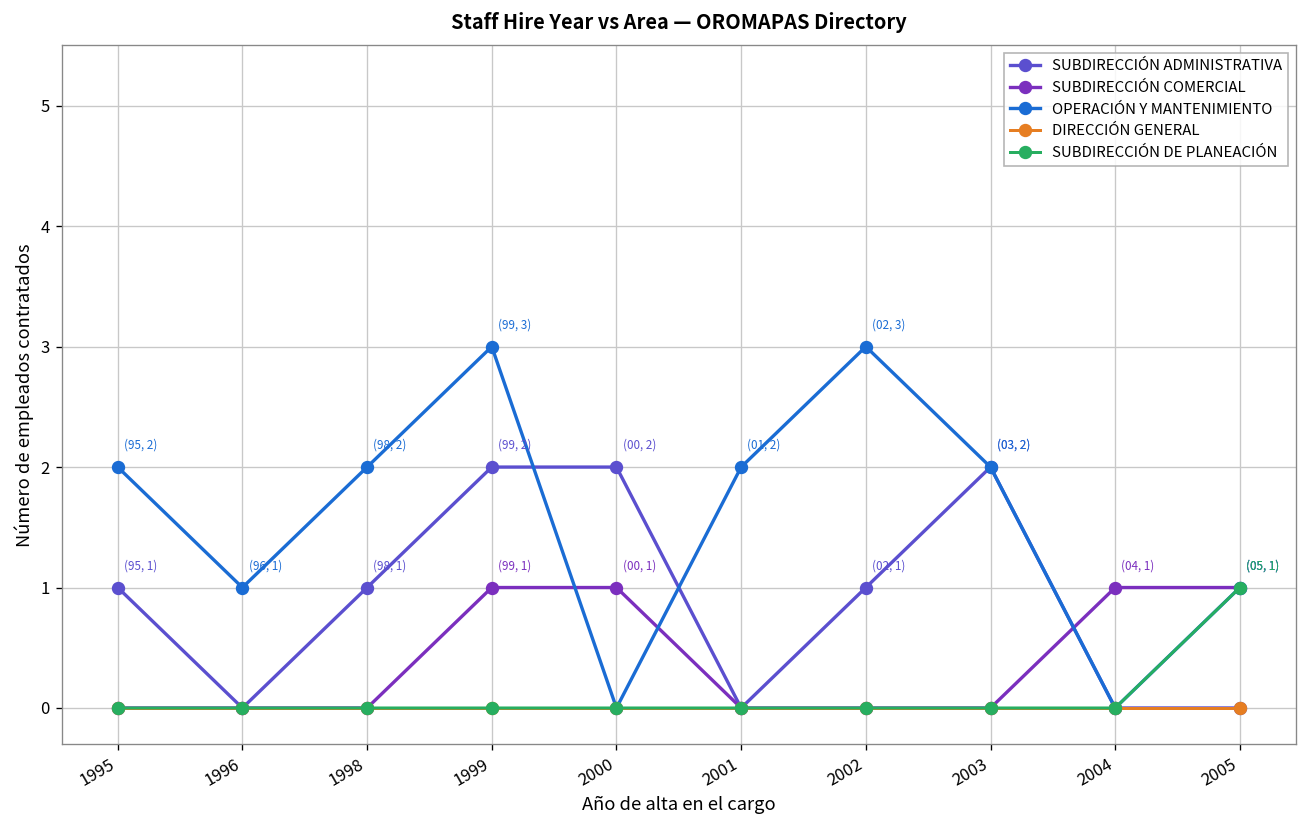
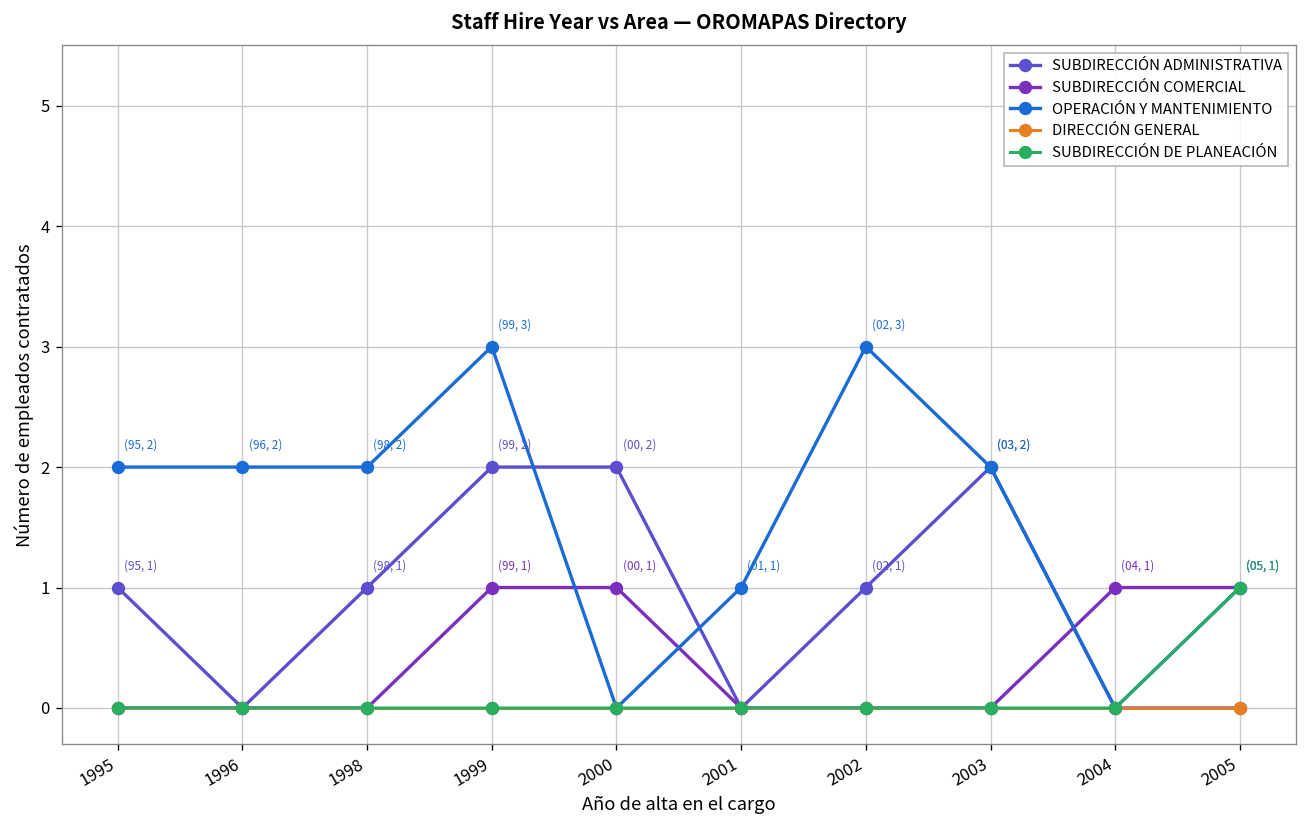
  {
    "OPERACIÓN Y MANTENIMIENTO": {
      "1995": 2,
-     "1996": 1,
+     "1996": 2,
      "1998": 2,
      "1999": 3,
-     "2001": 2,
+     "2001": 1,
      "2002": 3
    }
  }
